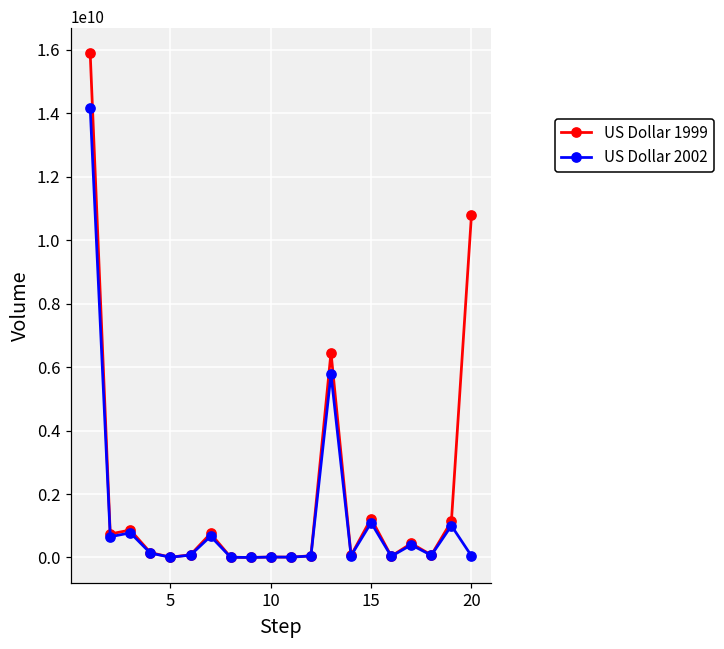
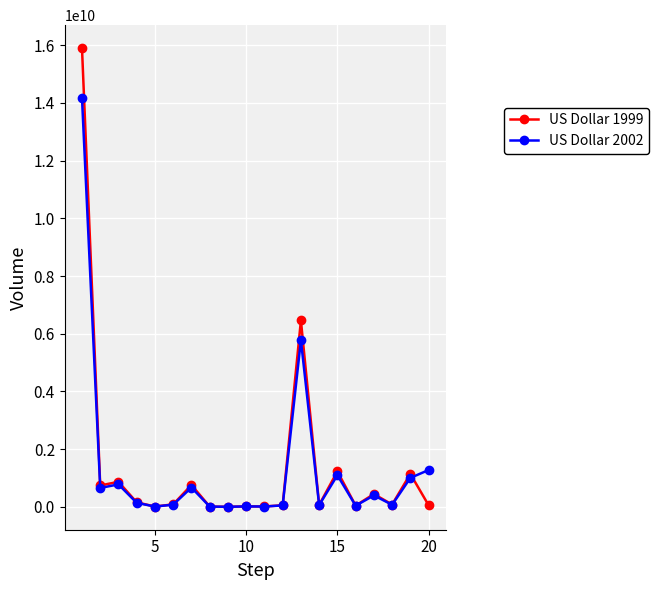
  {
    "US Dollar 1999": {
      "15": 1200000000,
-     "20": 10800000000
+     "20": 100000000
    },
    "US Dollar 2002": {
      "15": 1100000000,
-     "20": 0
+     "20": 1300000000
    }
  }
